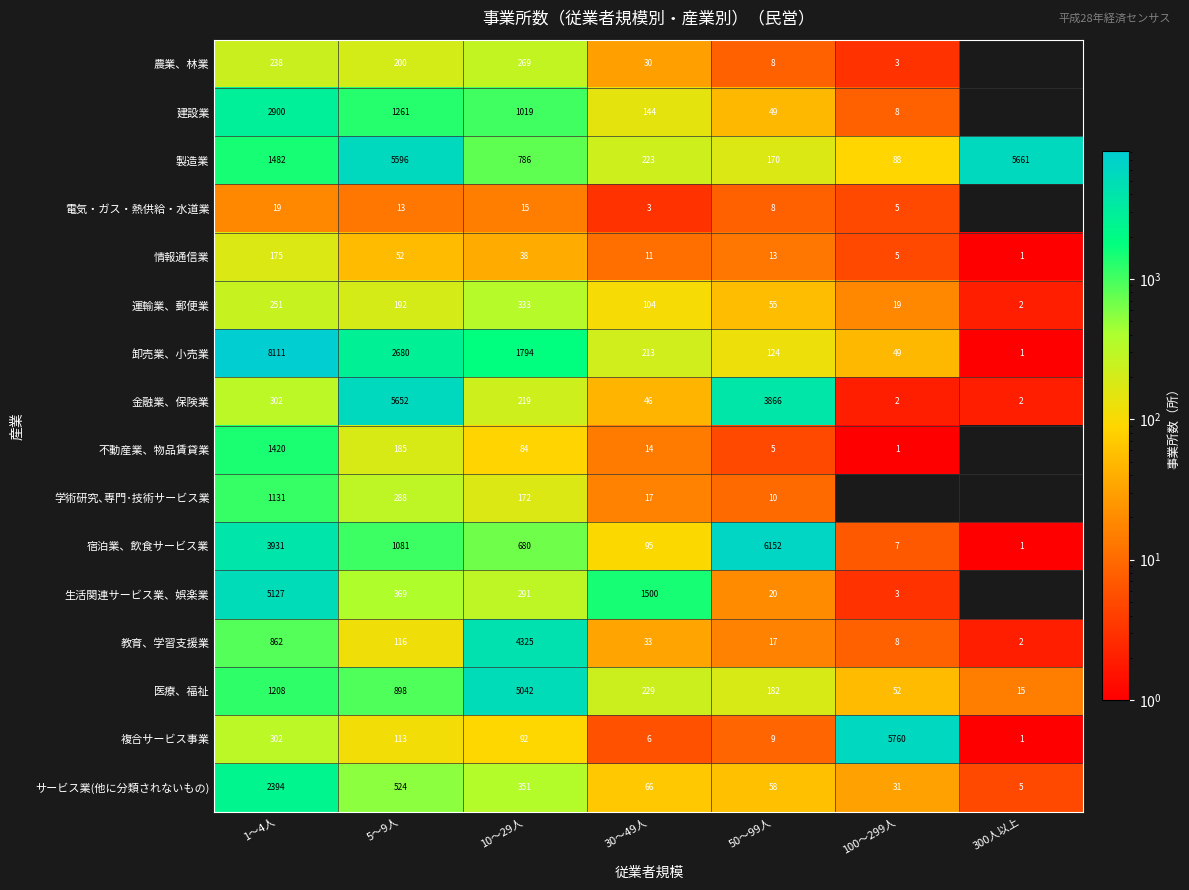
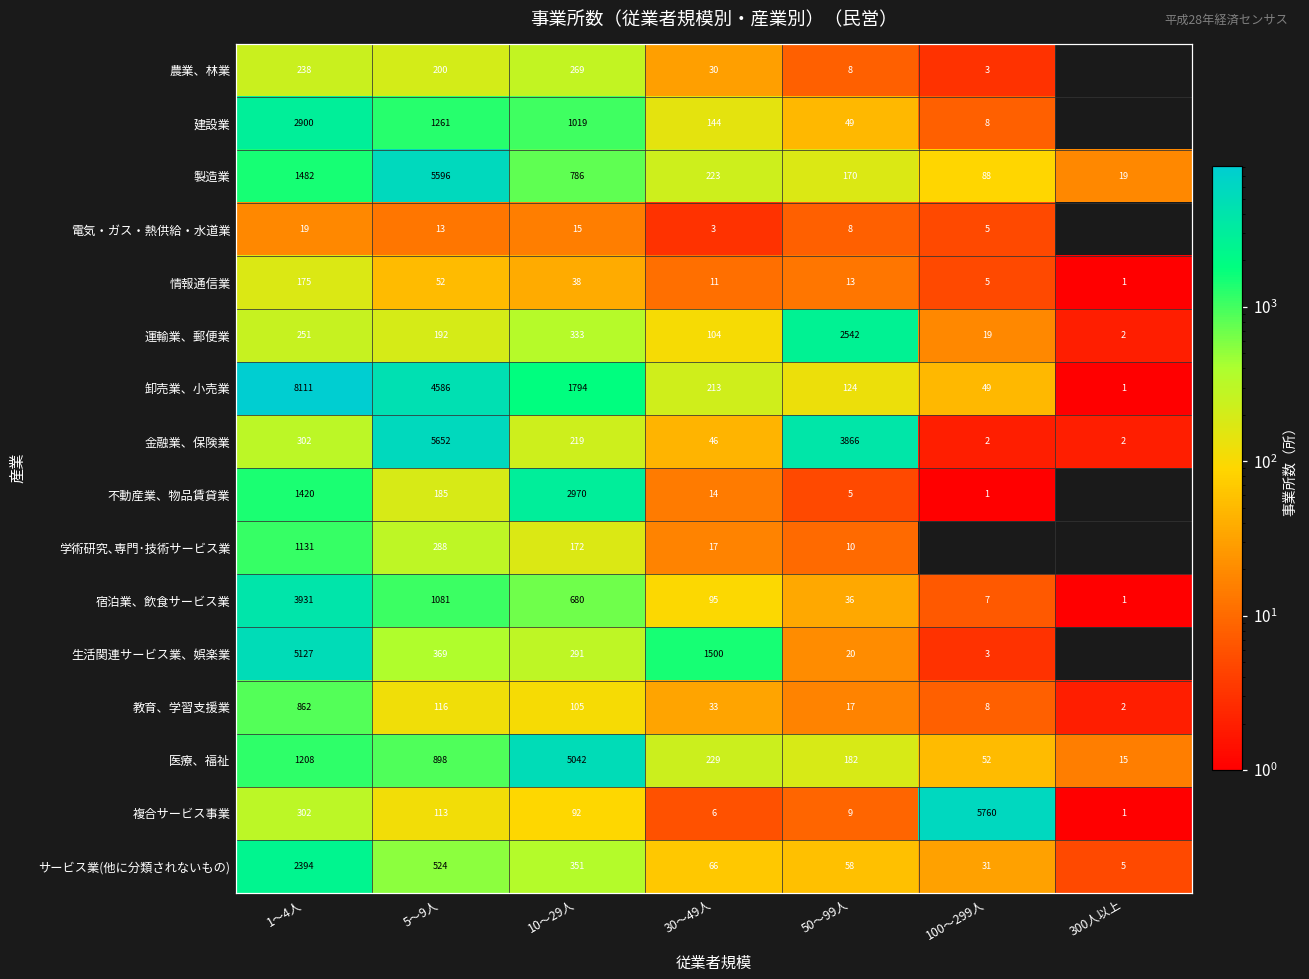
  {
    "農業、林業": {
      "1～4人": 238,
      "5～9人": 200,
      "10～29人": 269,
      "30～49人": 30,
      "50～99人": 8,
      "100～299人": 3
    },
    "建設業": {
      "1～4人": 2900,
      "5～9人": 1261,
      "10～29人": 1019,
      "30～49人": 144,
      "50～99人": 49,
      "100～299人": 8
    },
    "製造業": {
      "1～4人": 1482,
      "5～9人": 5596,
      "10～29人": 786,
      "30～49人": 223,
      "50～99人": 170,
      "100～299人": 88,
-     "300人以上": 5661
+     "300人以上": 19
    },
    "電気・ガス・熱供給・水道業": {
      "1～4人": 19,
      "5～9人": 13,
      "10～29人": 15,
      "30～49人": 3,
      "50～99人": 8,
      "100～299人": 5
    },
    "情報通信業": {
      "1～4人": 175,
      "5～9人": 52,
      "10～29人": 38,
      "30～49人": 11,
      "50～99人": 13,
      "100～299人": 5,
      "300人以上": 1
    },
    "運輸業、郵便業": {
      "1～4人": 251,
      "5～9人": 192,
      "10～29人": 333,
      "30～49人": 104,
-     "50～99人": 55,
+     "50～99人": 2542,
      "100～299人": 19,
      "300人以上": 2
    },
    "卸売業、小売業": {
      "1～4人": 8111,
-     "5～9人": 2680,
+     "5～9人": 4586,
      "10～29人": 1794,
      "30～49人": 213,
      "50～99人": 124,
      "100～299人": 49,
      "300人以上": 1
    },
    "金融業、保険業": {
      "1～4人": 302,
      "5～9人": 5652,
      "10～29人": 219,
      "30～49人": 46,
      "50～99人": 3866,
      "100～299人": 2,
      "300人以上": 2
    },
    "不動産業、物品賃貸業": {
      "1～4人": 1420,
      "5～9人": 185,
-     "10～29人": 84,
+     "10～29人": 2970,
      "30～49人": 14,
      "50～99人": 5,
      "100～299人": 1
    },
    "学術研究､専門･技術サービス業": {
      "1～4人": 1131,
      "5～9人": 288,
      "10～29人": 172,
      "30～49人": 17,
      "50～99人": 10
    },
    "宿泊業、飲食サービス業": {
      "1～4人": 3931,
      "5～9人": 1081,
      "10～29人": 680,
      "30～49人": 95,
-     "50～99人": 6152,
+     "50～99人": 36,
      "100～299人": 7,
      "300人以上": 1
    },
    "生活関連サービス業、娯楽業": {
      "1～4人": 5127,
      "5～9人": 369,
      "10～29人": 291,
      "30～49人": 1500,
      "50～99人": 20,
      "100～299人": 3
    },
    "教育、学習支援業": {
      "1～4人": 862,
      "5～9人": 116,
-     "10～29人": 4325,
+     "10～29人": 105,
      "30～49人": 33,
      "50～99人": 17,
      "100～299人": 8,
      "300人以上": 2
    },
    "医療、福祉": {
      "1～4人": 1208,
      "5～9人": 898,
      "10～29人": 5042,
      "30～49人": 229,
      "50～99人": 182,
      "100～299人": 52,
      "300人以上": 15
    },
    "複合サービス事業": {
      "1～4人": 302,
      "5～9人": 113,
      "10～29人": 92,
      "30～49人": 6,
      "50～99人": 9,
      "100～299人": 5760,
      "300人以上": 1
    },
    "サービス業(他に分類されないもの)": {
      "1～4人": 2394,
      "5～9人": 524,
      "10～29人": 351,
      "30～49人": 66,
      "50～99人": 58,
      "100～299人": 31,
      "300人以上": 5
    }
  }
